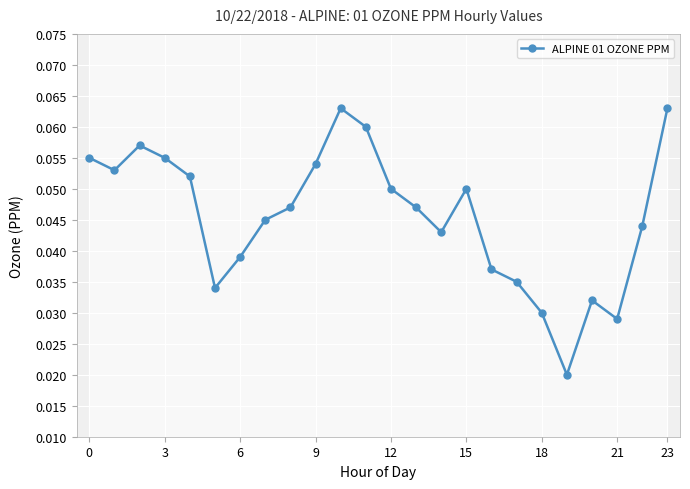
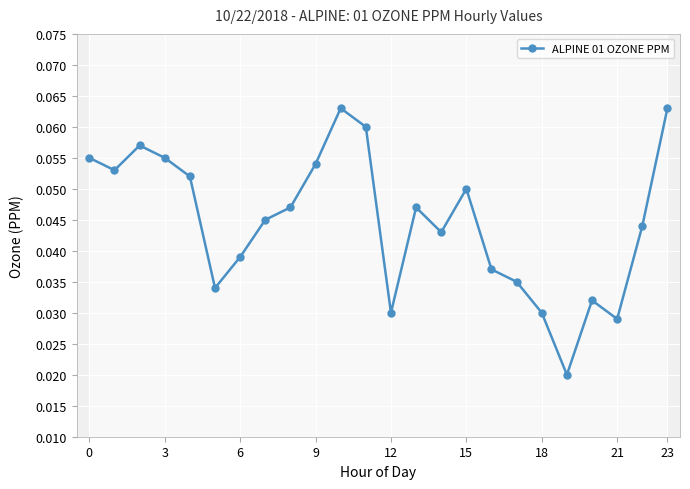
  {
    "ALPINE 01 OZONE PPM": {
      "0": 0.055,
      "3": 0.055,
      "6": 0.039,
      "9": 0.054,
-     "12": 0.05,
+     "12": 0.03,
      "15": 0.05,
      "18": 0.03,
      "21": 0.029,
      "23": 0.063
    }
  }
